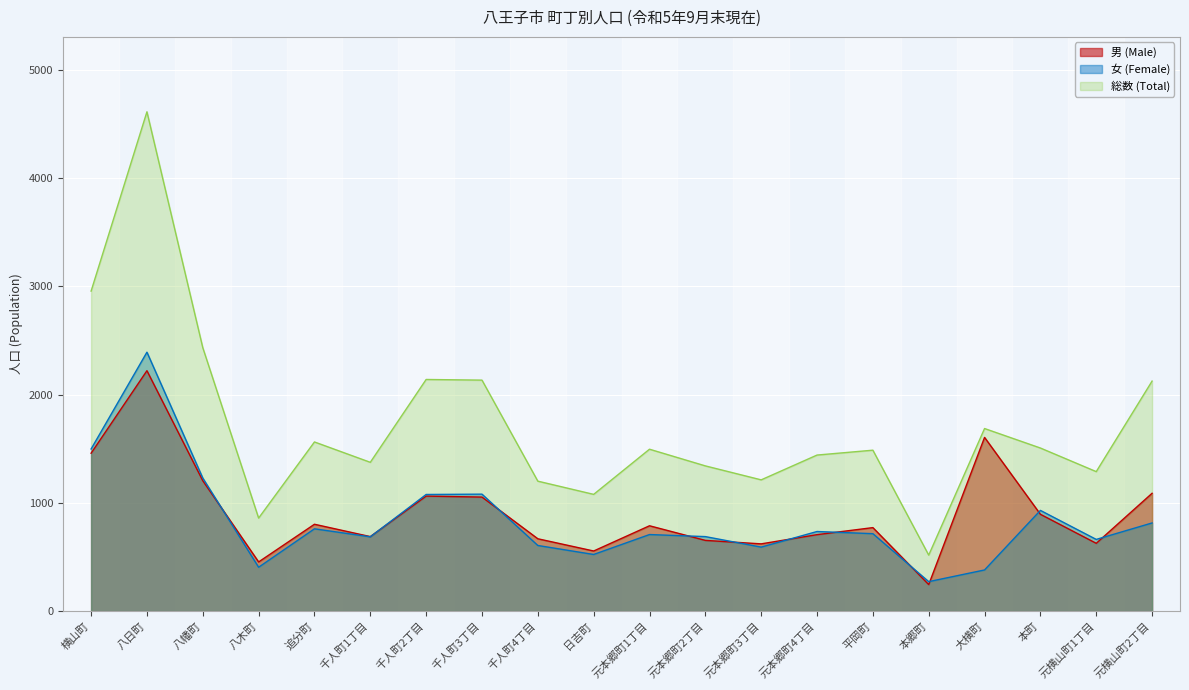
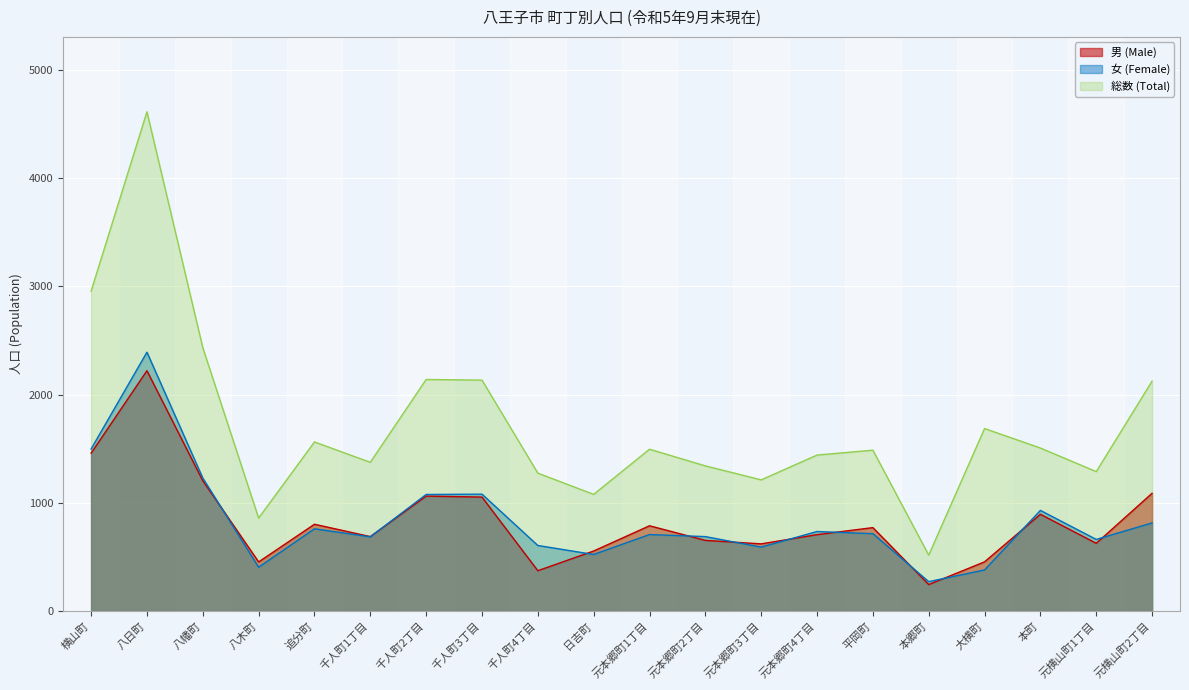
  {
    "男 (Male)": {
      "横山町": 1460,
      "八日町": 2220,
      "八幡町": 1200,
      "八木町": 450,
      "追分町": 800,
      "千人町3丁目": 1050,
-     "千人町4丁目": 670,
+     "千人町4丁目": 370,
      "日吉町": 560,
      "元本郷町1丁目": 790,
      "元本郷町2丁目": 650,
      "元本郷町3丁目": 620,
      "元本郷町4丁目": 710,
      "平岡町": 770,
      "本郷町": 250,
-     "大横町": 1600,
+     "大横町": 460,
      "本町": 890,
      "元横山町1丁目": 630,
      "元横山町2丁目": 1090
    },
    "女 (Female)": {
      "横山町": 1500,
      "八日町": 2390,
      "八幡町": 1230,
      "八木町": 410,
      "追分町": 760,
      "千人町3丁目": 1080,
      "千人町4丁目": 610,
      "日吉町": 520,
      "元本郷町1丁目": 710,
      "元本郷町2丁目": 690,
      "元本郷町3丁目": 590,
      "元本郷町4丁目": 740,
      "平岡町": 720,
      "本郷町": 270,
      "大横町": 380,
      "本町": 930,
      "元横山町1丁目": 660,
      "元横山町2丁目": 810
    },
    "総数 (Total)": {
      "横山町": 2960,
      "八日町": 4610,
      "八幡町": 2430,
      "八木町": 860,
      "追分町": 1560,
      "千人町1丁目": 1370,
      "千人町2丁目": 2140,
      "千人町3丁目": 2130,
-     "千人町4丁目": 1200,
+     "千人町4丁目": 1270,
      "日吉町": 1080,
      "元本郷町1丁目": 1500,
      "元本郷町2丁目": 1340,
      "元本郷町3丁目": 1210,
      "元本郷町4丁目": 1440,
      "平岡町": 1490,
      "本郷町": 520,
      "大横町": 1690,
      "本町": 1510,
      "元横山町1丁目": 1290,
      "元横山町2丁目": 2120
    }
  }
